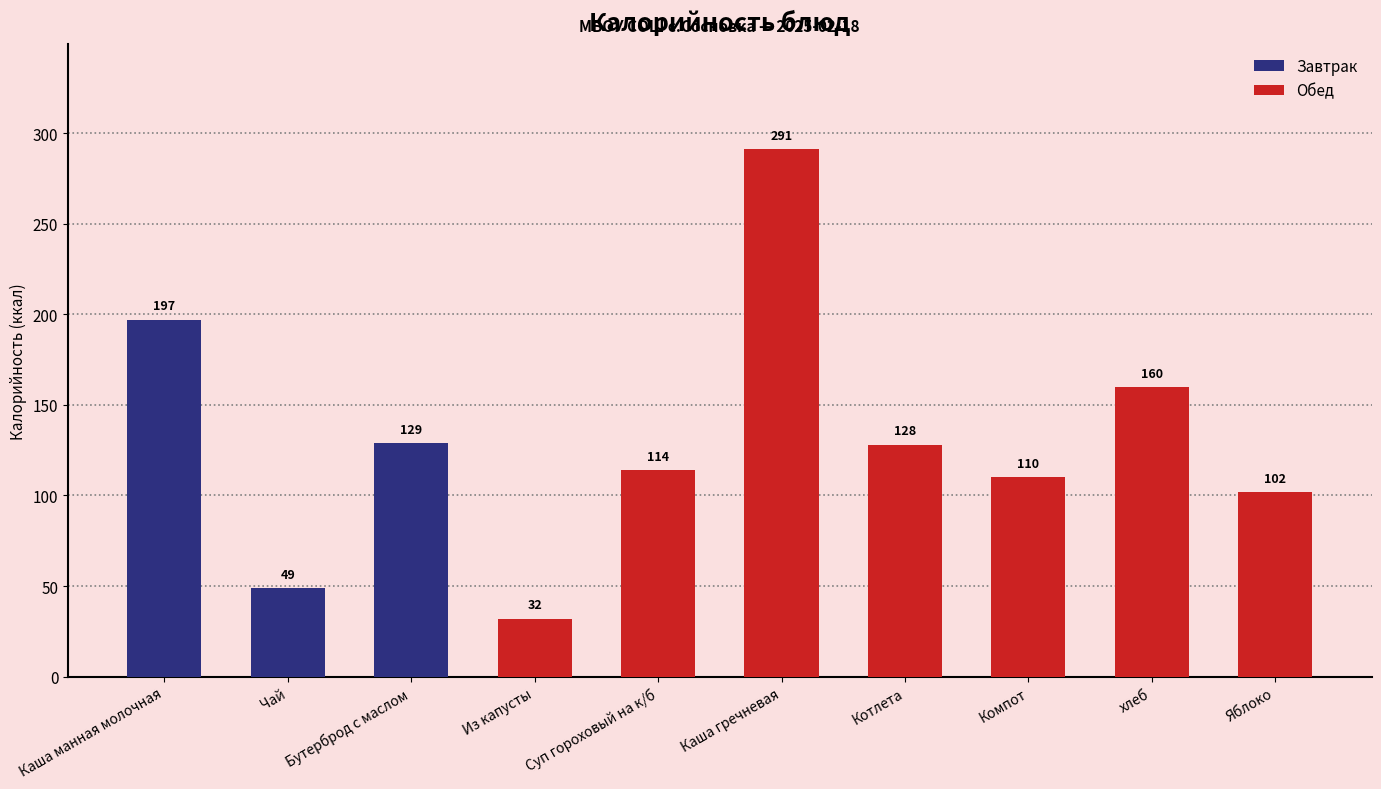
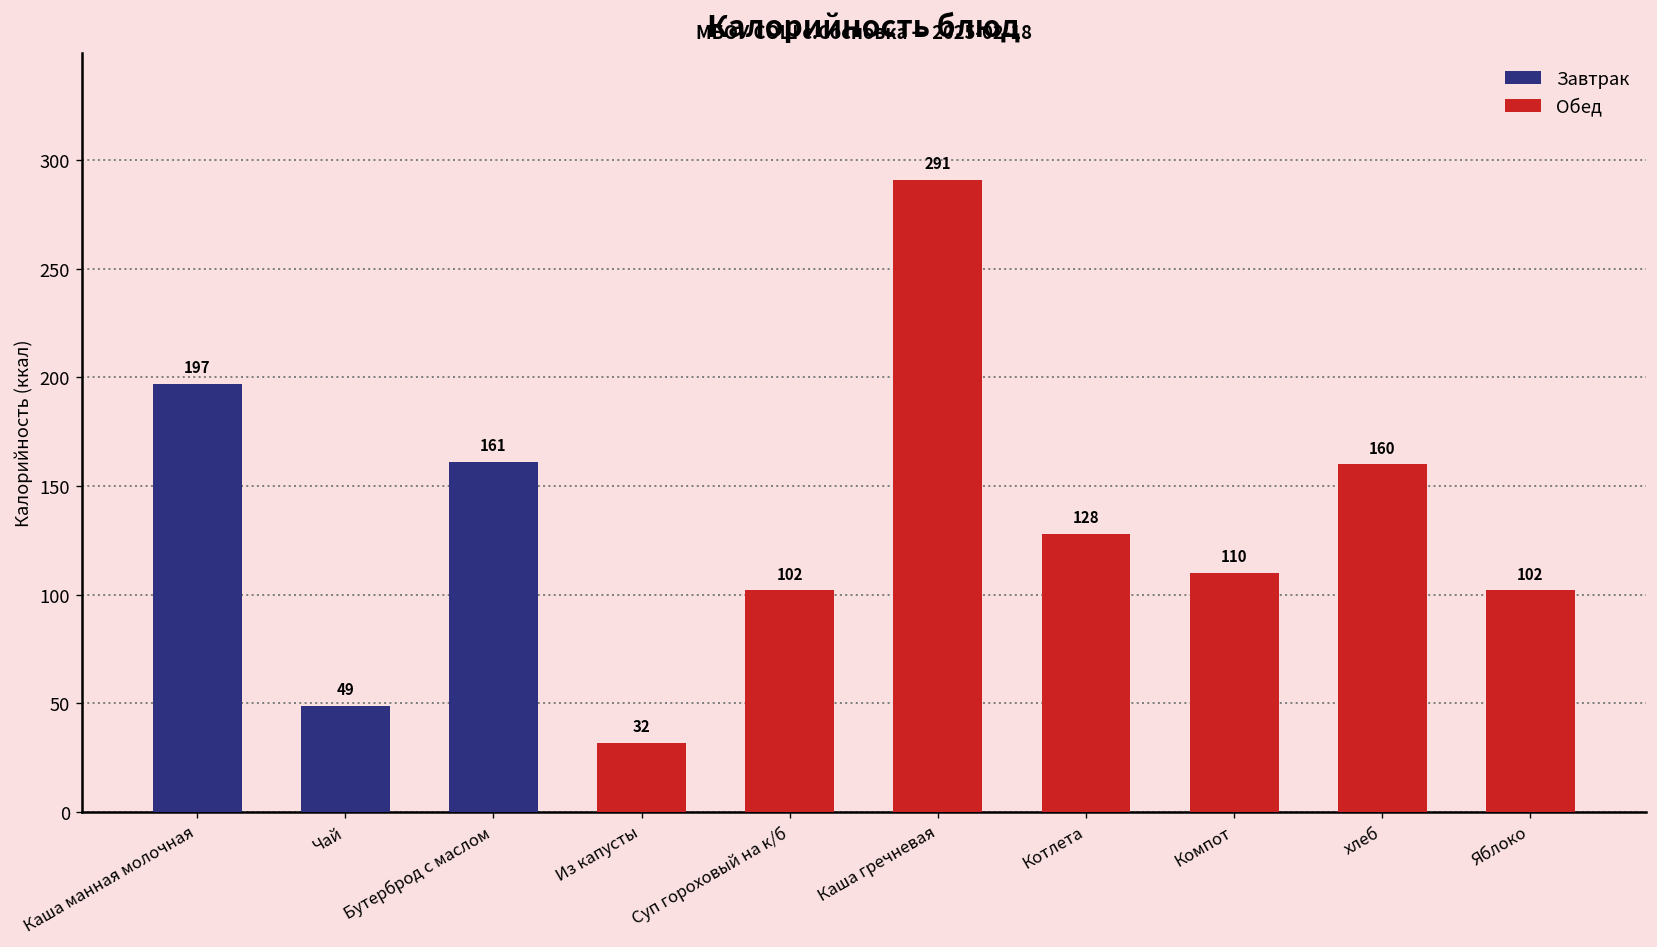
  {
    "Завтрак": {
      "Каша манная молочная": 197,
      "Чай": 49,
-     "Бутерброд с маслом": 129
+     "Бутерброд с маслом": 161
    },
    "Обед": {
      "Из капусты": 32,
-     "Суп гороховый на к/б": 114,
+     "Суп гороховый на к/б": 102,
      "Каша гречневая": 291,
      "Котлета": 128,
      "Компот": 110,
      "хлеб": 160,
      "Яблоко": 102
    }
  }
